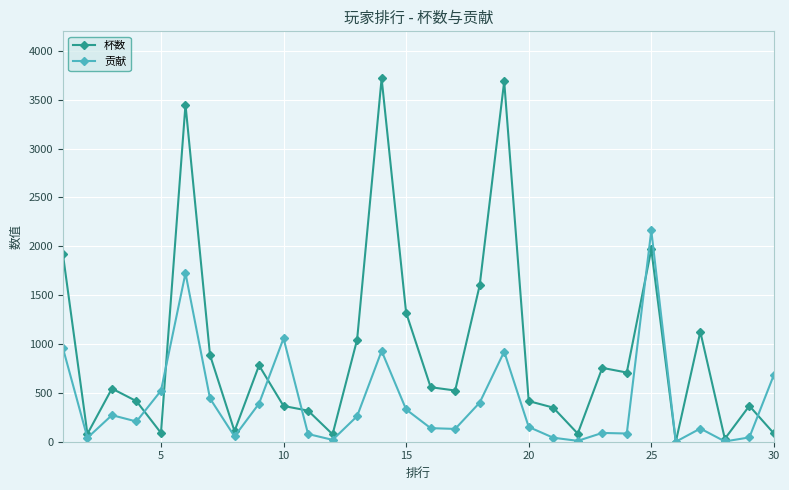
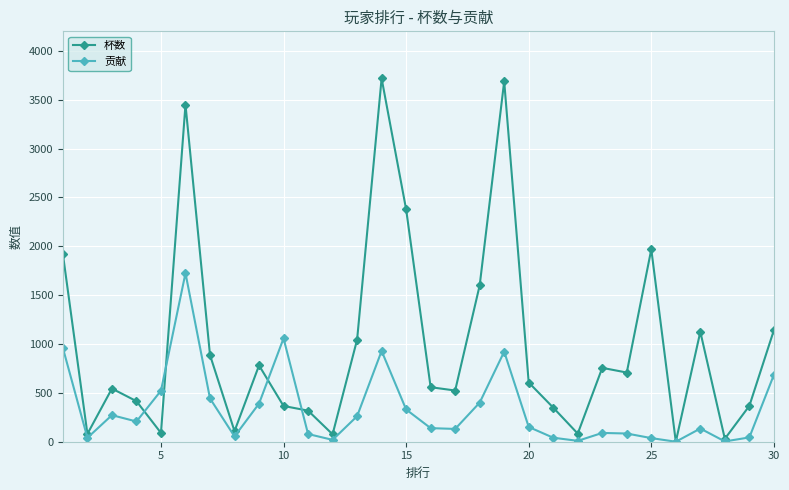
  {
    "杯数": {
      "5": 100,
      "10": 400,
-     "15": 1300,
-     "20": 400,
+     "15": 2400,
+     "20": 600,
      "25": 2000,
-     "30": 100
+     "30": 1100
    },
    "贡献": {
      "5": 500,
      "10": 1100,
      "15": 300,
      "20": 200,
-     "25": 2200,
+     "25": 0,
      "30": 700
    }
  }
